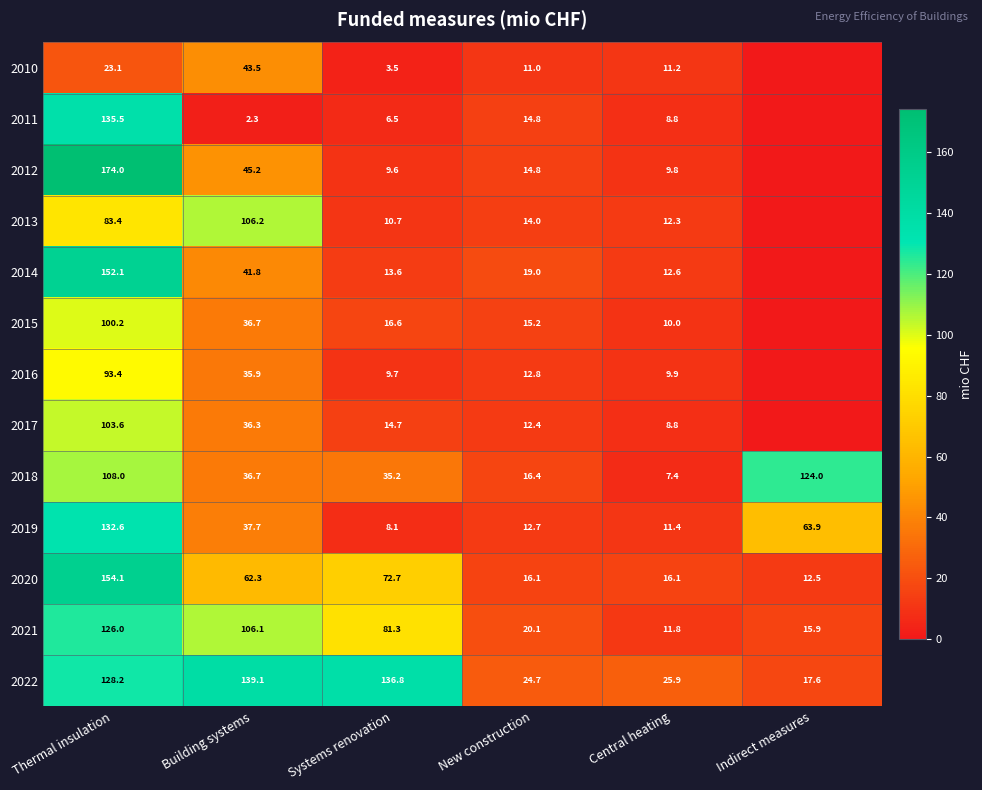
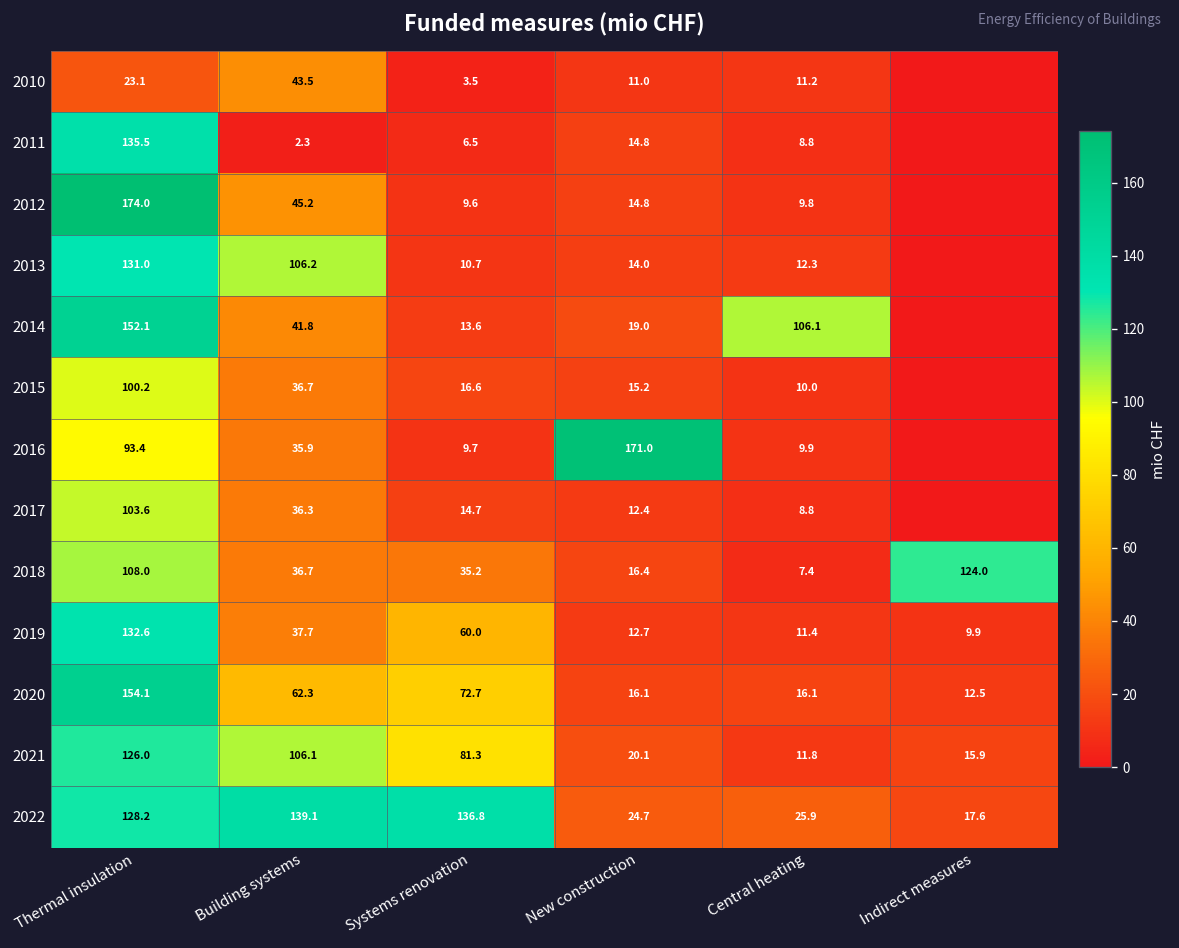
  {
    "2010": {
      "Thermal insulation": 23.1,
      "Building systems": 43.5,
      "Systems renovation": 3.5,
      "New construction": 11.0,
      "Central heating": 11.2
    },
    "2011": {
      "Thermal insulation": 135.5,
      "Building systems": 2.3,
      "Systems renovation": 6.5,
      "New construction": 14.8,
      "Central heating": 8.8
    },
    "2012": {
      "Thermal insulation": 174.0,
      "Building systems": 45.2,
      "Systems renovation": 9.6,
      "New construction": 14.8,
      "Central heating": 9.8
    },
    "2013": {
-     "Thermal insulation": 83.4,
+     "Thermal insulation": 131.0,
      "Building systems": 106.2,
      "Systems renovation": 10.7,
      "New construction": 14.0,
      "Central heating": 12.3
    },
    "2014": {
      "Thermal insulation": 152.1,
      "Building systems": 41.8,
      "Systems renovation": 13.6,
      "New construction": 19.0,
-     "Central heating": 12.6
+     "Central heating": 106.1
    },
    "2015": {
      "Thermal insulation": 100.2,
      "Building systems": 36.7,
      "Systems renovation": 16.6,
      "New construction": 15.2,
      "Central heating": 10.0
    },
    "2016": {
      "Thermal insulation": 93.4,
      "Building systems": 35.9,
      "Systems renovation": 9.7,
-     "New construction": 12.8,
+     "New construction": 171.0,
      "Central heating": 9.9
    },
    "2017": {
      "Thermal insulation": 103.6,
      "Building systems": 36.3,
      "Systems renovation": 14.7,
      "New construction": 12.4,
      "Central heating": 8.8
    },
    "2018": {
      "Thermal insulation": 108.0,
      "Building systems": 36.7,
      "Systems renovation": 35.2,
      "New construction": 16.4,
      "Central heating": 7.4,
      "Indirect measures": 124.0
    },
    "2019": {
      "Thermal insulation": 132.6,
      "Building systems": 37.7,
-     "Systems renovation": 8.1,
+     "Systems renovation": 60.0,
      "New construction": 12.7,
      "Central heating": 11.4,
-     "Indirect measures": 63.9
+     "Indirect measures": 9.9
    },
    "2020": {
      "Thermal insulation": 154.1,
      "Building systems": 62.3,
      "Systems renovation": 72.7,
      "New construction": 16.1,
      "Central heating": 16.1,
      "Indirect measures": 12.5
    },
    "2021": {
      "Thermal insulation": 126.0,
      "Building systems": 106.1,
      "Systems renovation": 81.3,
      "New construction": 20.1,
      "Central heating": 11.8,
      "Indirect measures": 15.9
    },
    "2022": {
      "Thermal insulation": 128.2,
      "Building systems": 139.1,
      "Systems renovation": 136.8,
      "New construction": 24.7,
      "Central heating": 25.9,
      "Indirect measures": 17.6
    }
  }
